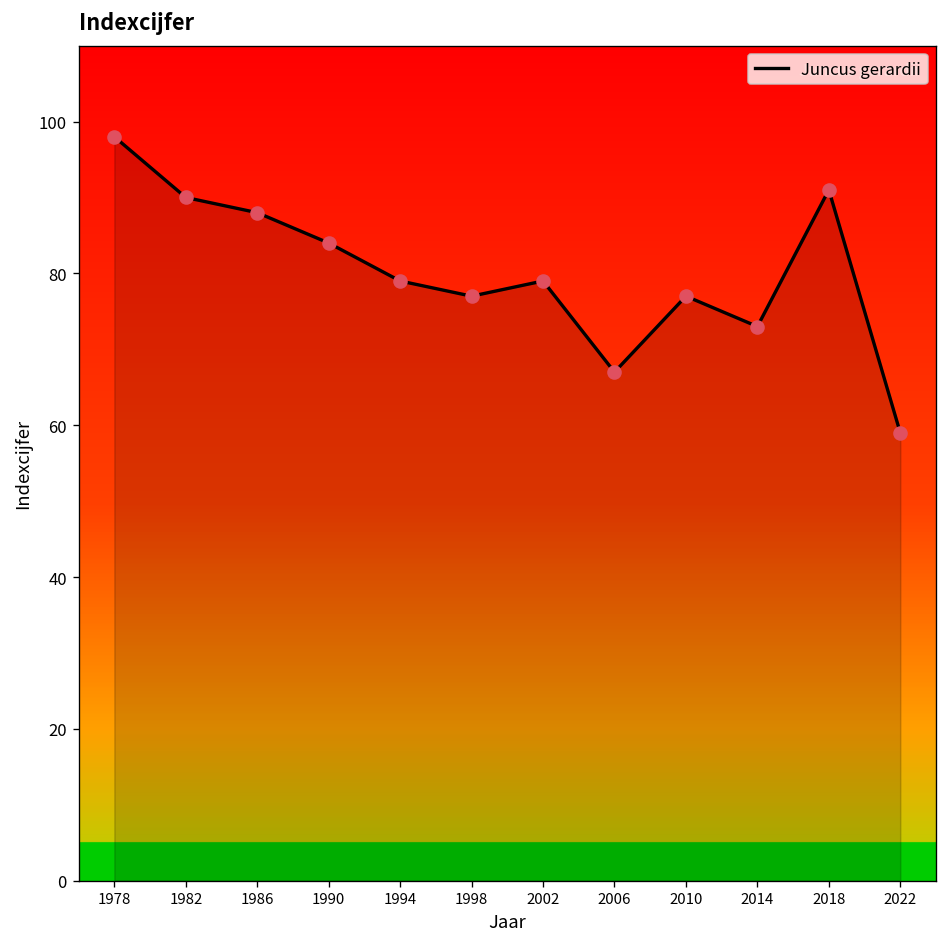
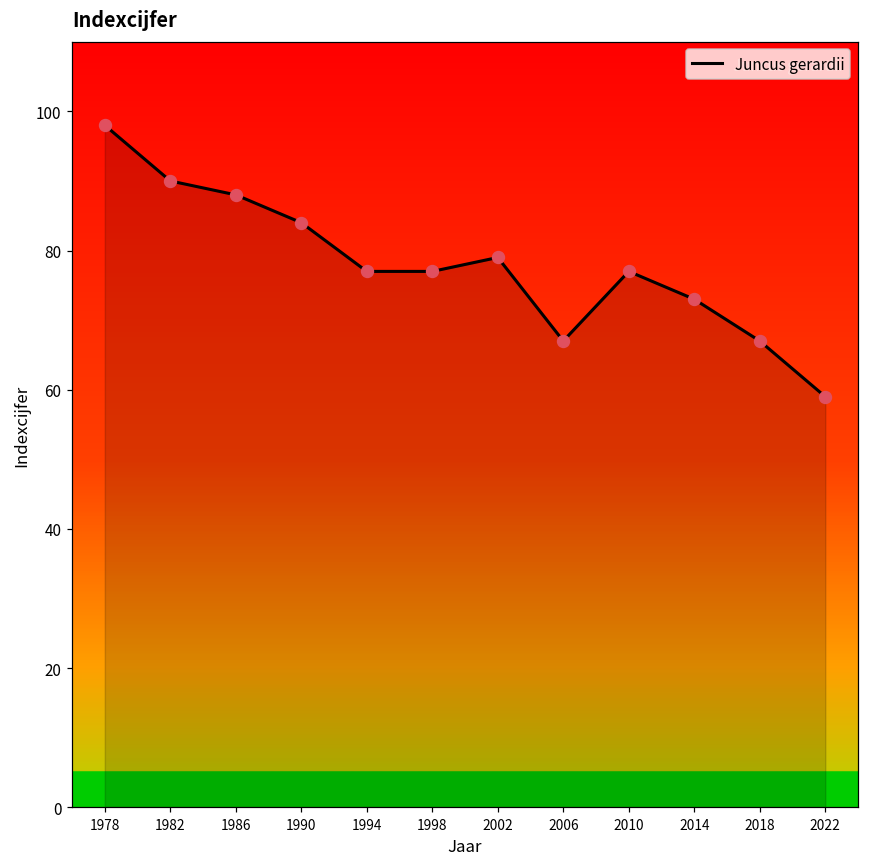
  {
    "1978": 98,
    "1982": 90,
    "1986": 88,
    "1990": 84,
-   "1994": 79,
+   "1994": 77,
    "1998": 77,
    "2002": 79,
    "2006": 67,
    "2010": 77,
    "2014": 73,
-   "2018": 91,
+   "2018": 67,
    "2022": 59
  }
